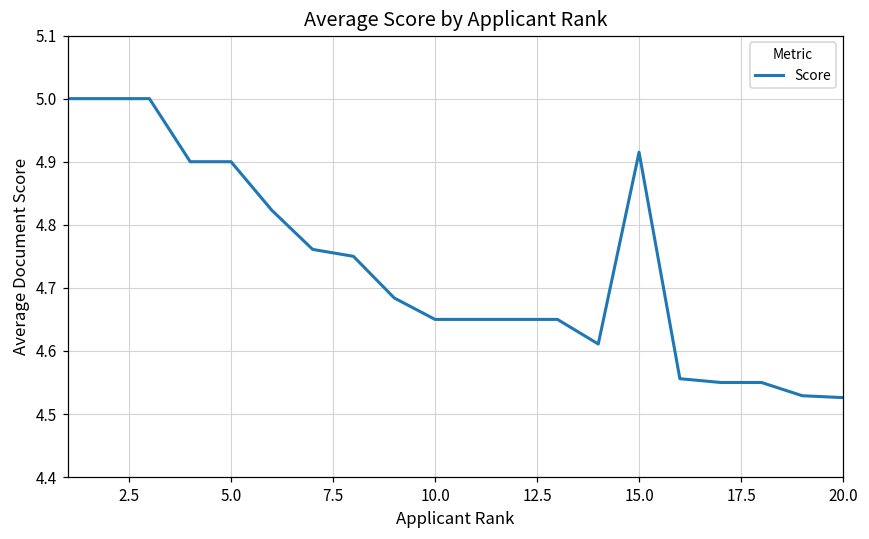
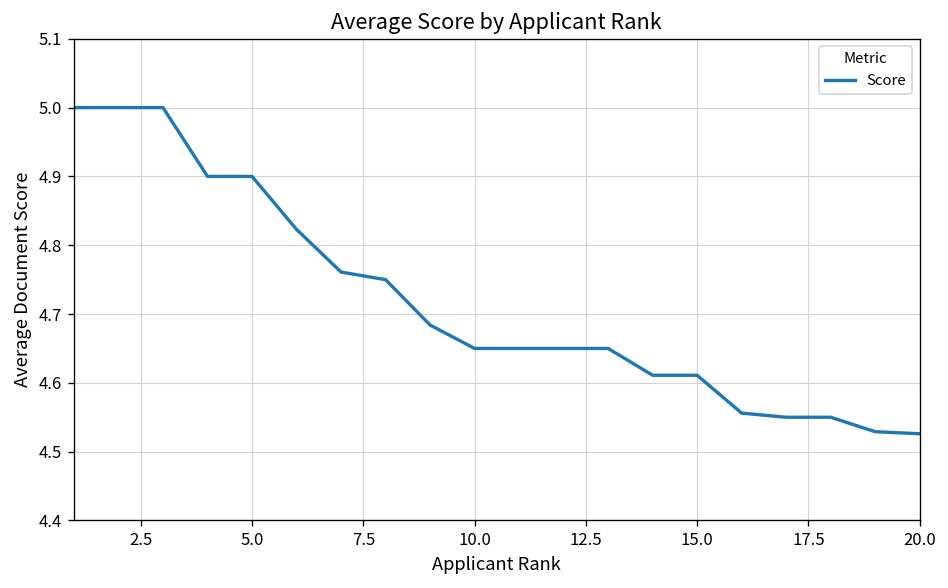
  {
    "5.0": 4.90,
    "10.0": 4.65,
-   "15.0": 4.92,
+   "15.0": 4.61,
    "20.0": 4.53
  }
